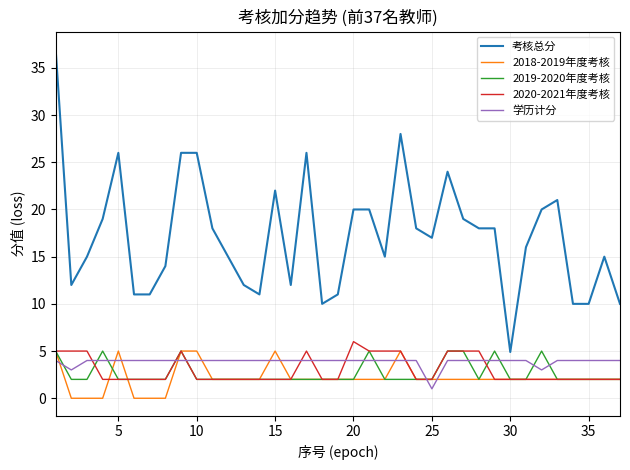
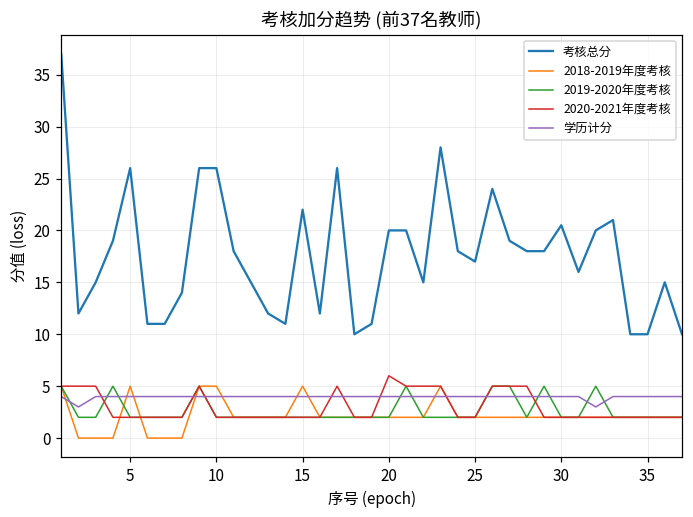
  {
    "考核总分": {
      "5": 26,
      "10": 26,
      "15": 22,
      "20": 20,
      "25": 17,
-     "30": 5,
+     "30": 21,
      "35": 10
    },
    "2018-2019年度考核": {
      "5": 5,
      "10": 5,
      "15": 5
    },
    "2020-2021年度考核": {
      "20": 6
    },
    "学历计分": {
      "5": 4,
      "10": 4,
      "15": 4,
      "20": 4,
-     "25": 1,
+     "25": 4,
      "30": 4,
      "35": 4
    }
  }
